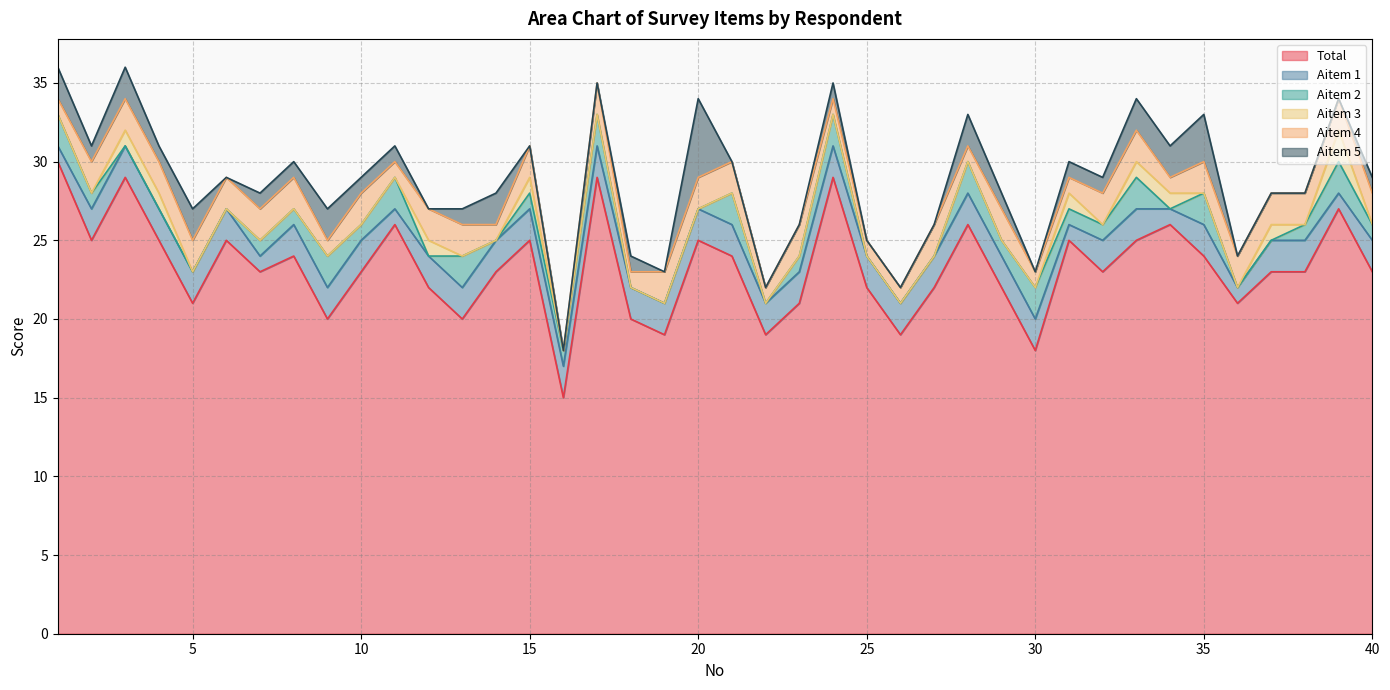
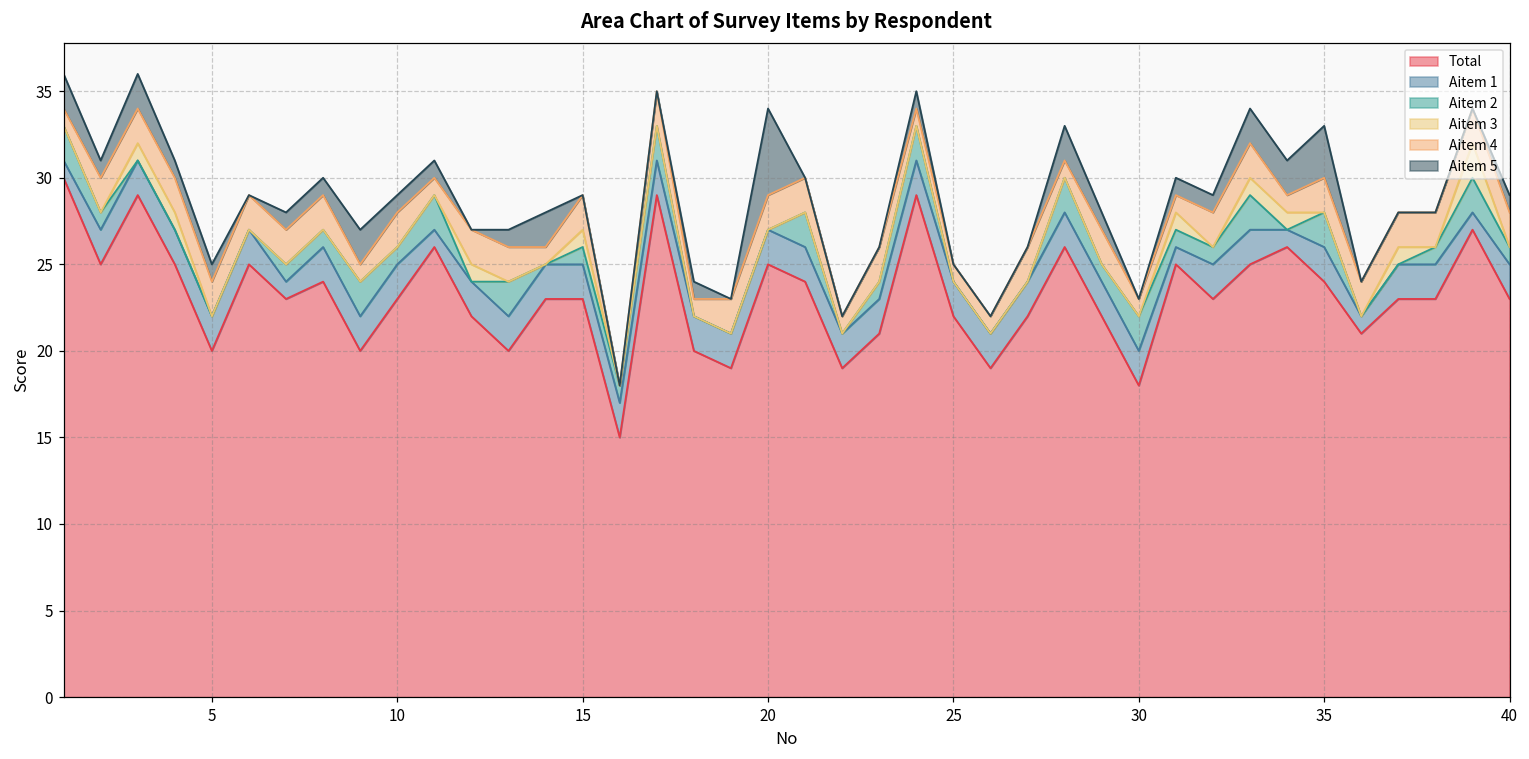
  {
    "Total": {
-     "5": 21,
+     "5": 20,
      "10": 23,
-     "15": 25,
+     "15": 23,
      "20": 25,
      "25": 22,
      "30": 18,
      "35": 24,
      "40": 23
    },
    "Aitem 5": {
-     "5": 2,
+     "5": 1,
      "10": 29,
      "20": 34,
      "35": 33,
      "40": 29
    }
  }
